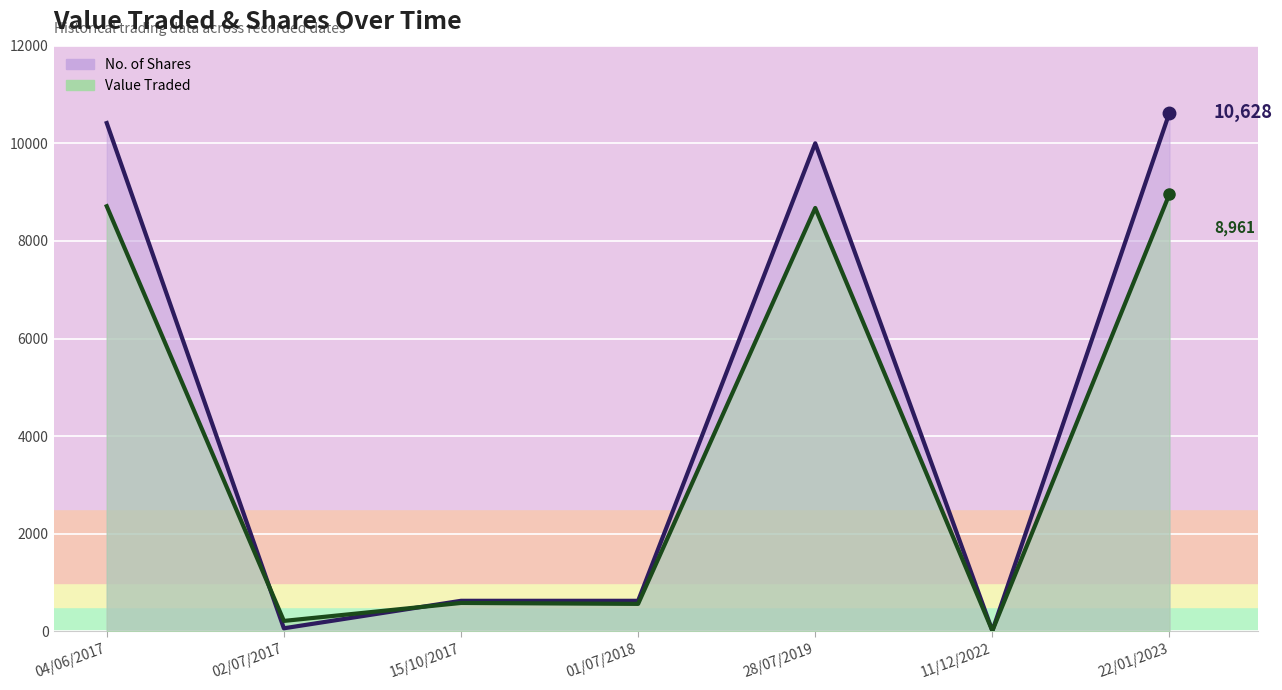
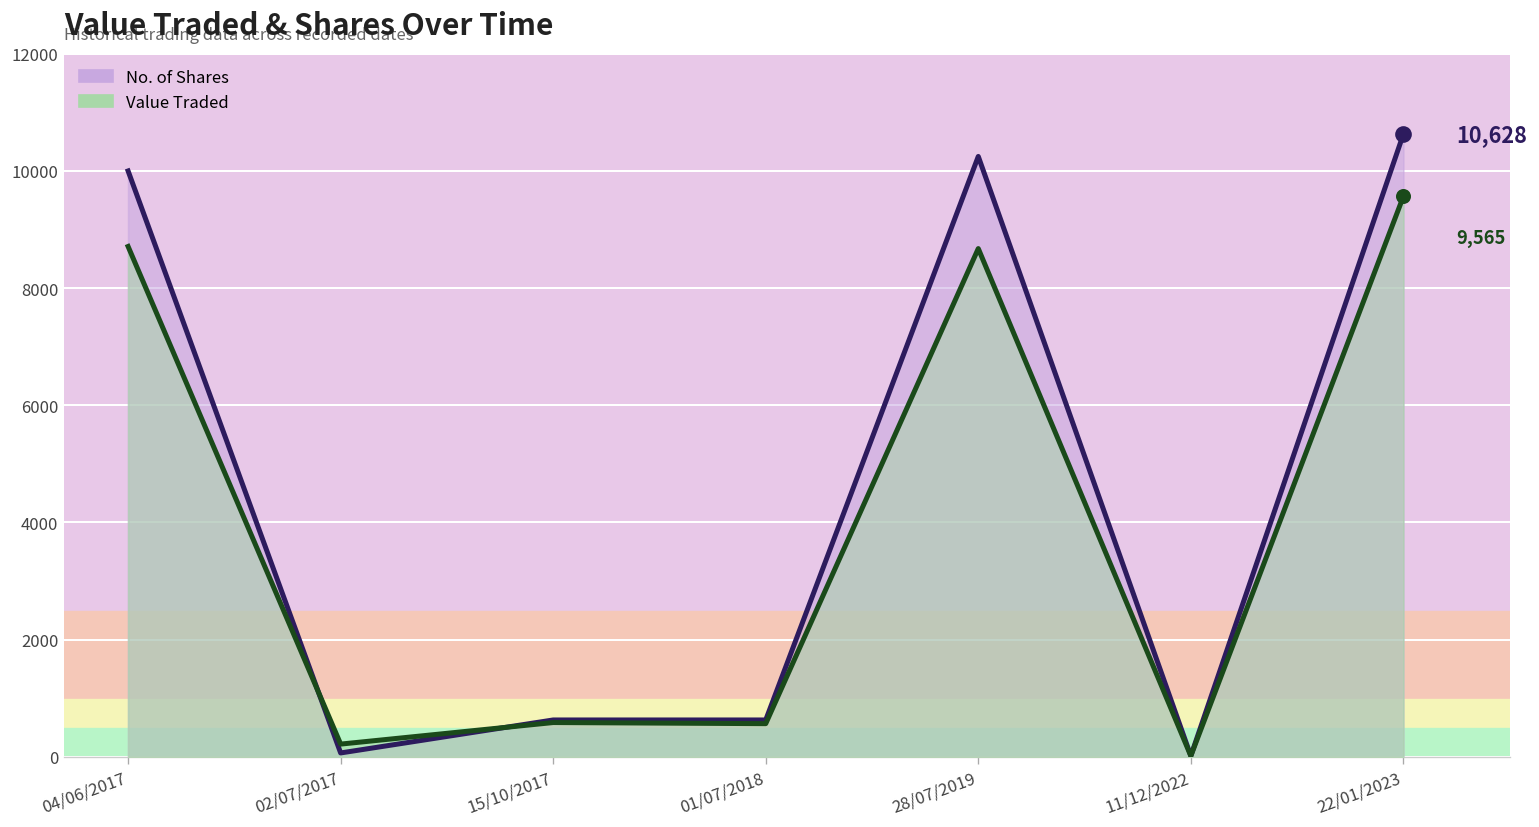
  {
    "No. of Shares": {
-     "04/06/2017": "10400",
+     "04/06/2017": "10000",
      "02/07/2017": "100",
      "01/07/2018": "600",
-     "28/07/2019": "10000"
+     "28/07/2019": "10200"
    },
    "Value Traded": {
-     "22/01/2023": "8,961"
+     "22/01/2023": "9,565"
    }
  }
